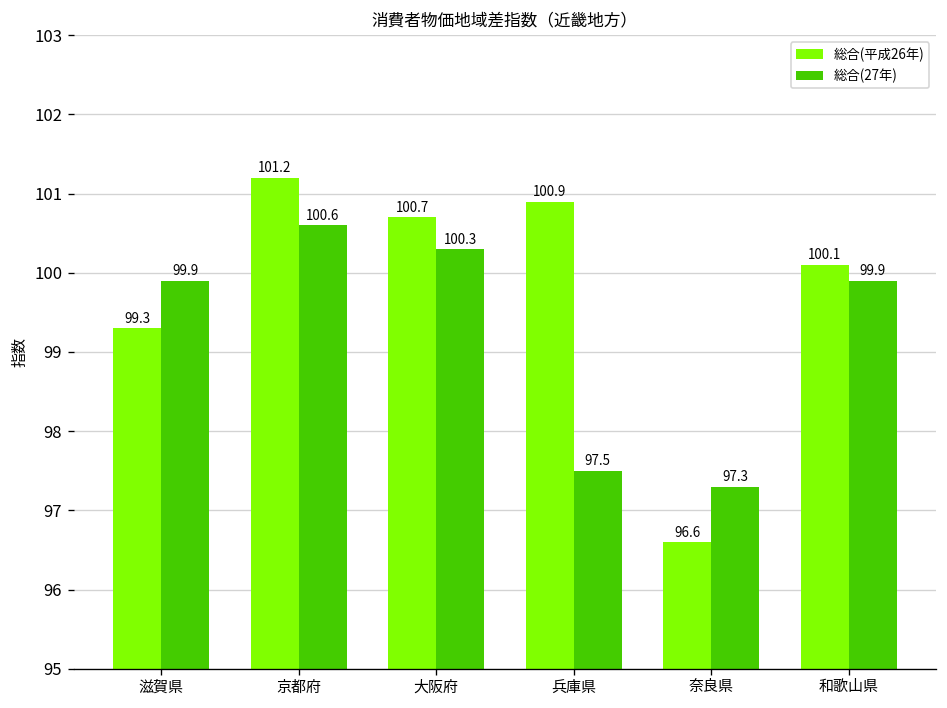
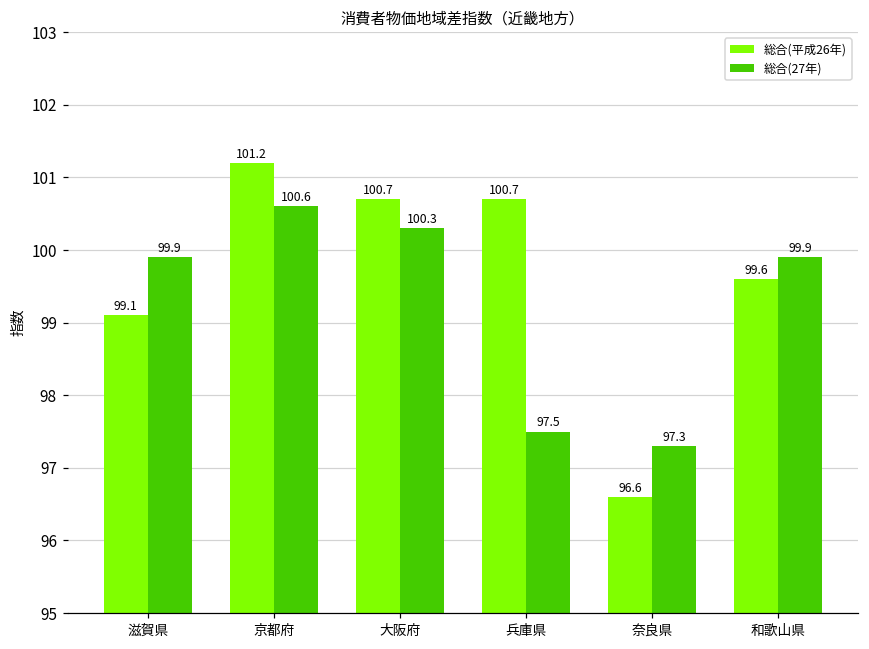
  {
    "総合(平成26年)": {
-     "滋賀県": 99.3,
+     "滋賀県": 99.1,
      "京都府": 101.2,
      "大阪府": 100.7,
-     "兵庫県": 100.9,
+     "兵庫県": 100.7,
      "奈良県": 96.6,
-     "和歌山県": 100.1
+     "和歌山県": 99.6
    },
    "総合(27年)": {
      "滋賀県": 99.9,
      "京都府": 100.6,
      "大阪府": 100.3,
      "兵庫県": 97.5,
      "奈良県": 97.3,
      "和歌山県": 99.9
    }
  }
